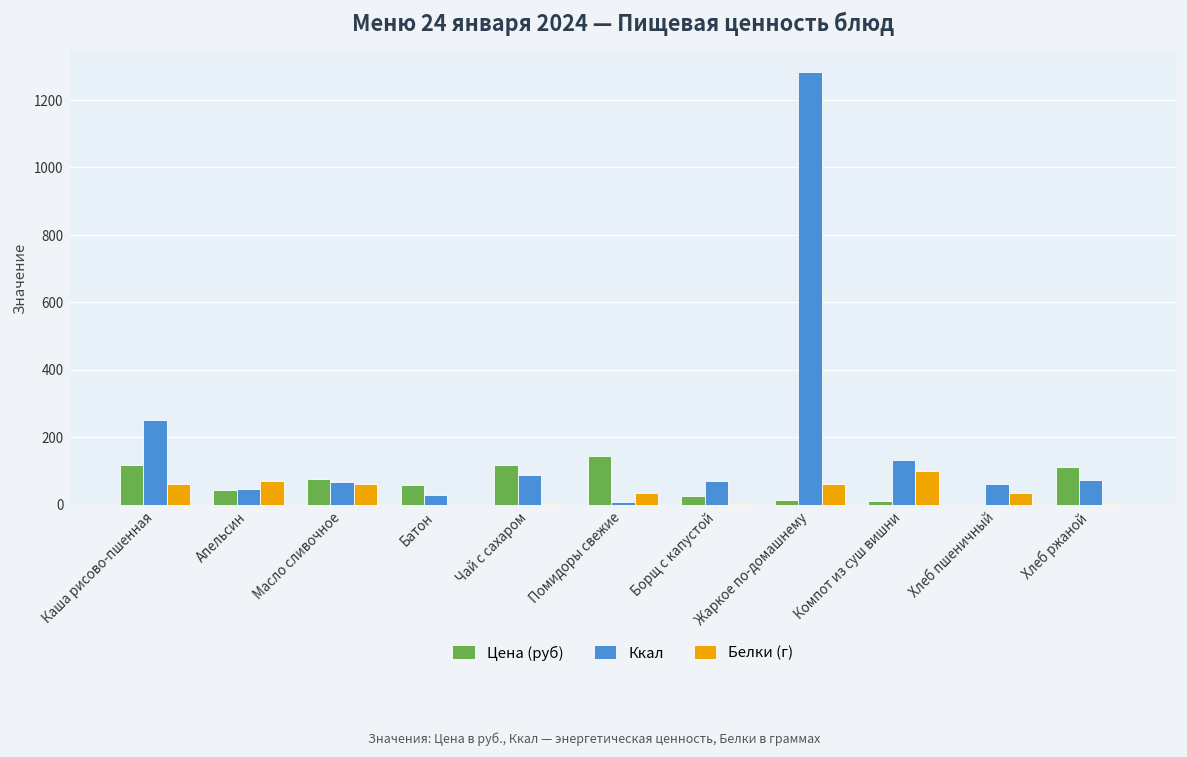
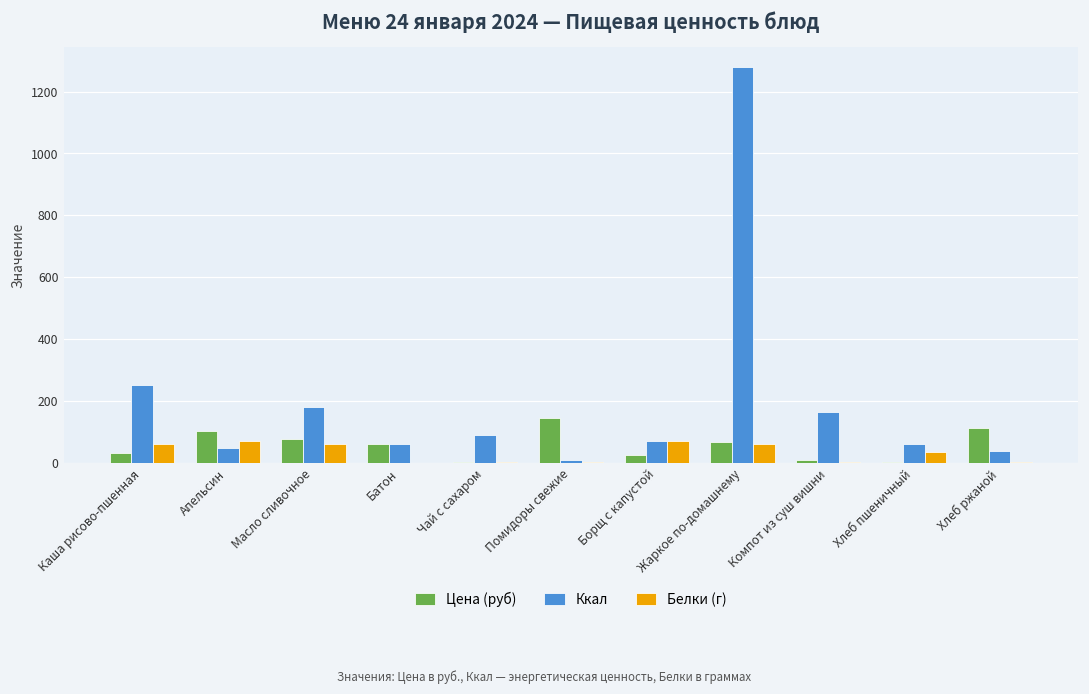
  {
    "Цена (руб)": {
-     "Каша рисово-пшенная": 120,
-     "Апельсин": 40,
+     "Каша рисово-пшенная": 30,
+     "Апельсин": 100,
      "Масло сливочное": 80,
      "Батон": 60,
-     "Чай с сахаром": 120,
+     "Чай с сахаром": 0,
      "Помидоры свежие": 140,
      "Борщ с капустой": 20,
-     "Жаркое по-домашнему": 10,
+     "Жаркое по-домашнему": 70,
      "Компот из суш вишни": 10,
      "Хлеб ржаной": 110
    },
    "Ккал": {
      "Каша рисово-пшенная": 250,
      "Апельсин": 50,
-     "Масло сливочное": 70,
-     "Батон": 30,
+     "Масло сливочное": 180,
+     "Батон": 60,
      "Чай с сахаром": 90,
      "Борщ с капустой": 70,
      "Жаркое по-домашнему": 1280,
-     "Компот из суш вишни": 130,
+     "Компот из суш вишни": 170,
      "Хлеб пшеничный": 60,
-     "Хлеб ржаной": 70
+     "Хлеб ржаной": 40
    },
    "Белки (г)": {
      "Каша рисово-пшенная": 60,
      "Апельсин": 70,
      "Масло сливочное": 60,
      "Батон": 0,
-     "Помидоры свежие": 30,
-     "Борщ с капустой": 0,
+     "Помидоры свежие": 0,
+     "Борщ с капустой": 70,
      "Жаркое по-домашнему": 60,
-     "Компот из суш вишни": 100,
+     "Компот из суш вишни": 0,
      "Хлеб пшеничный": 30
    }
  }
